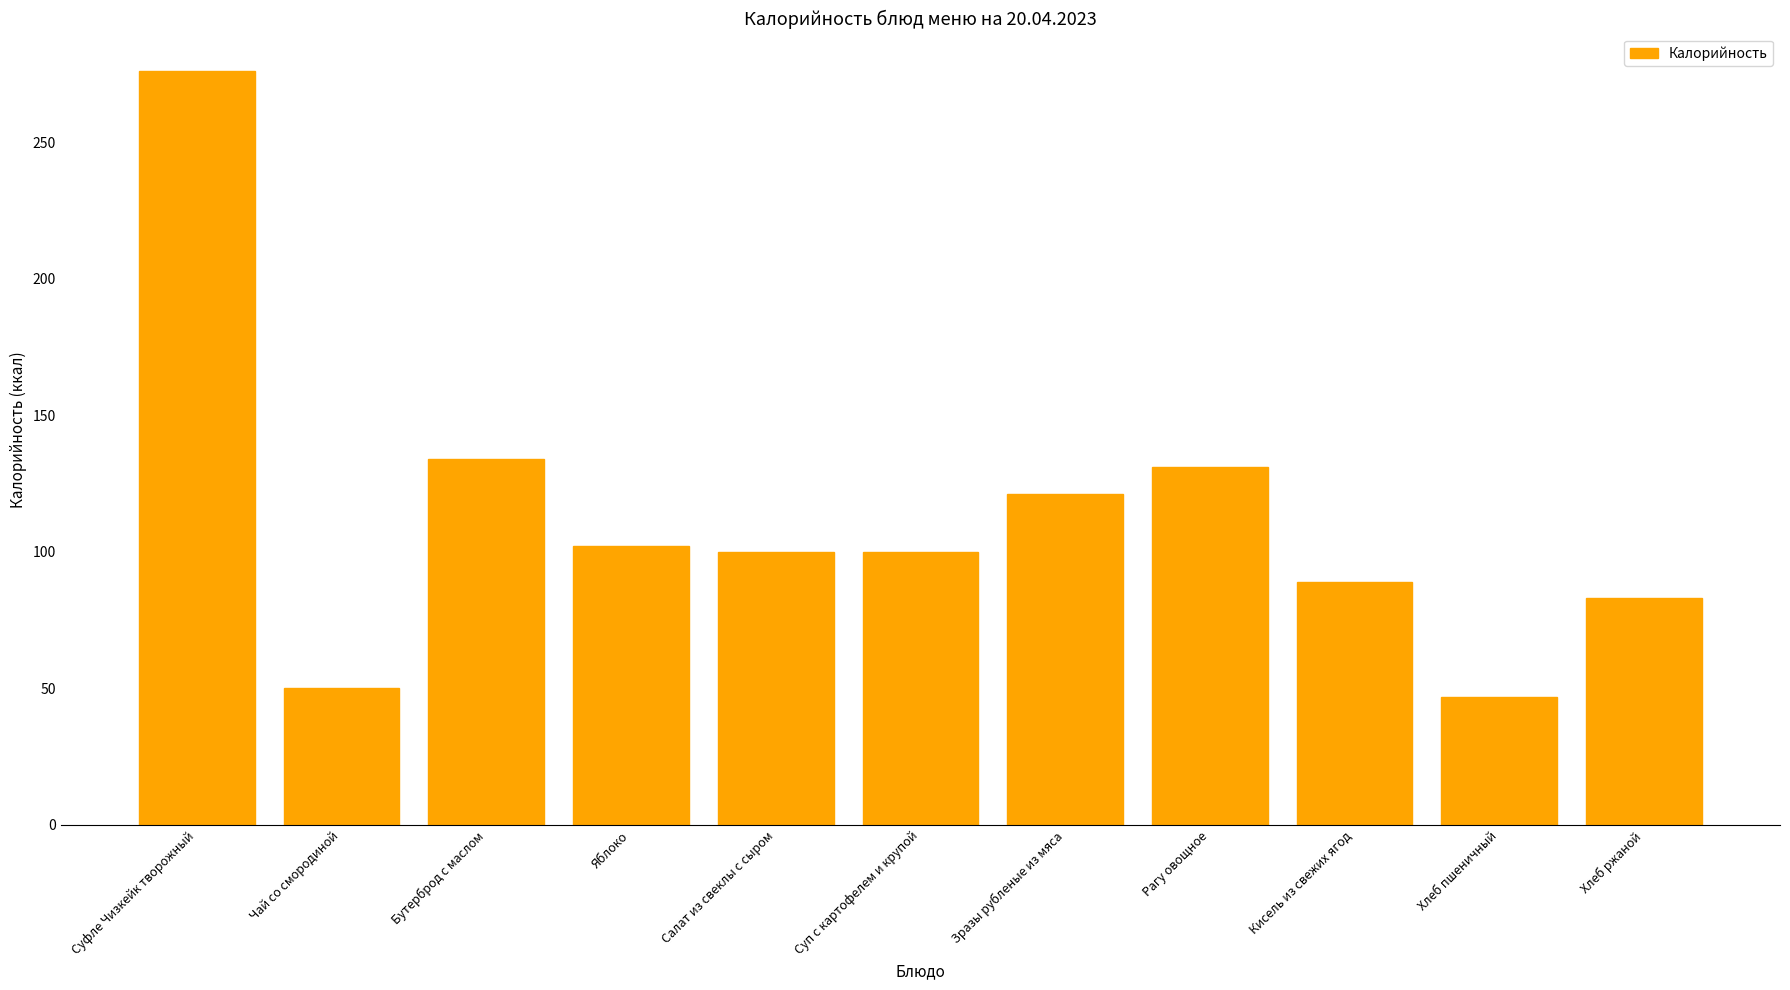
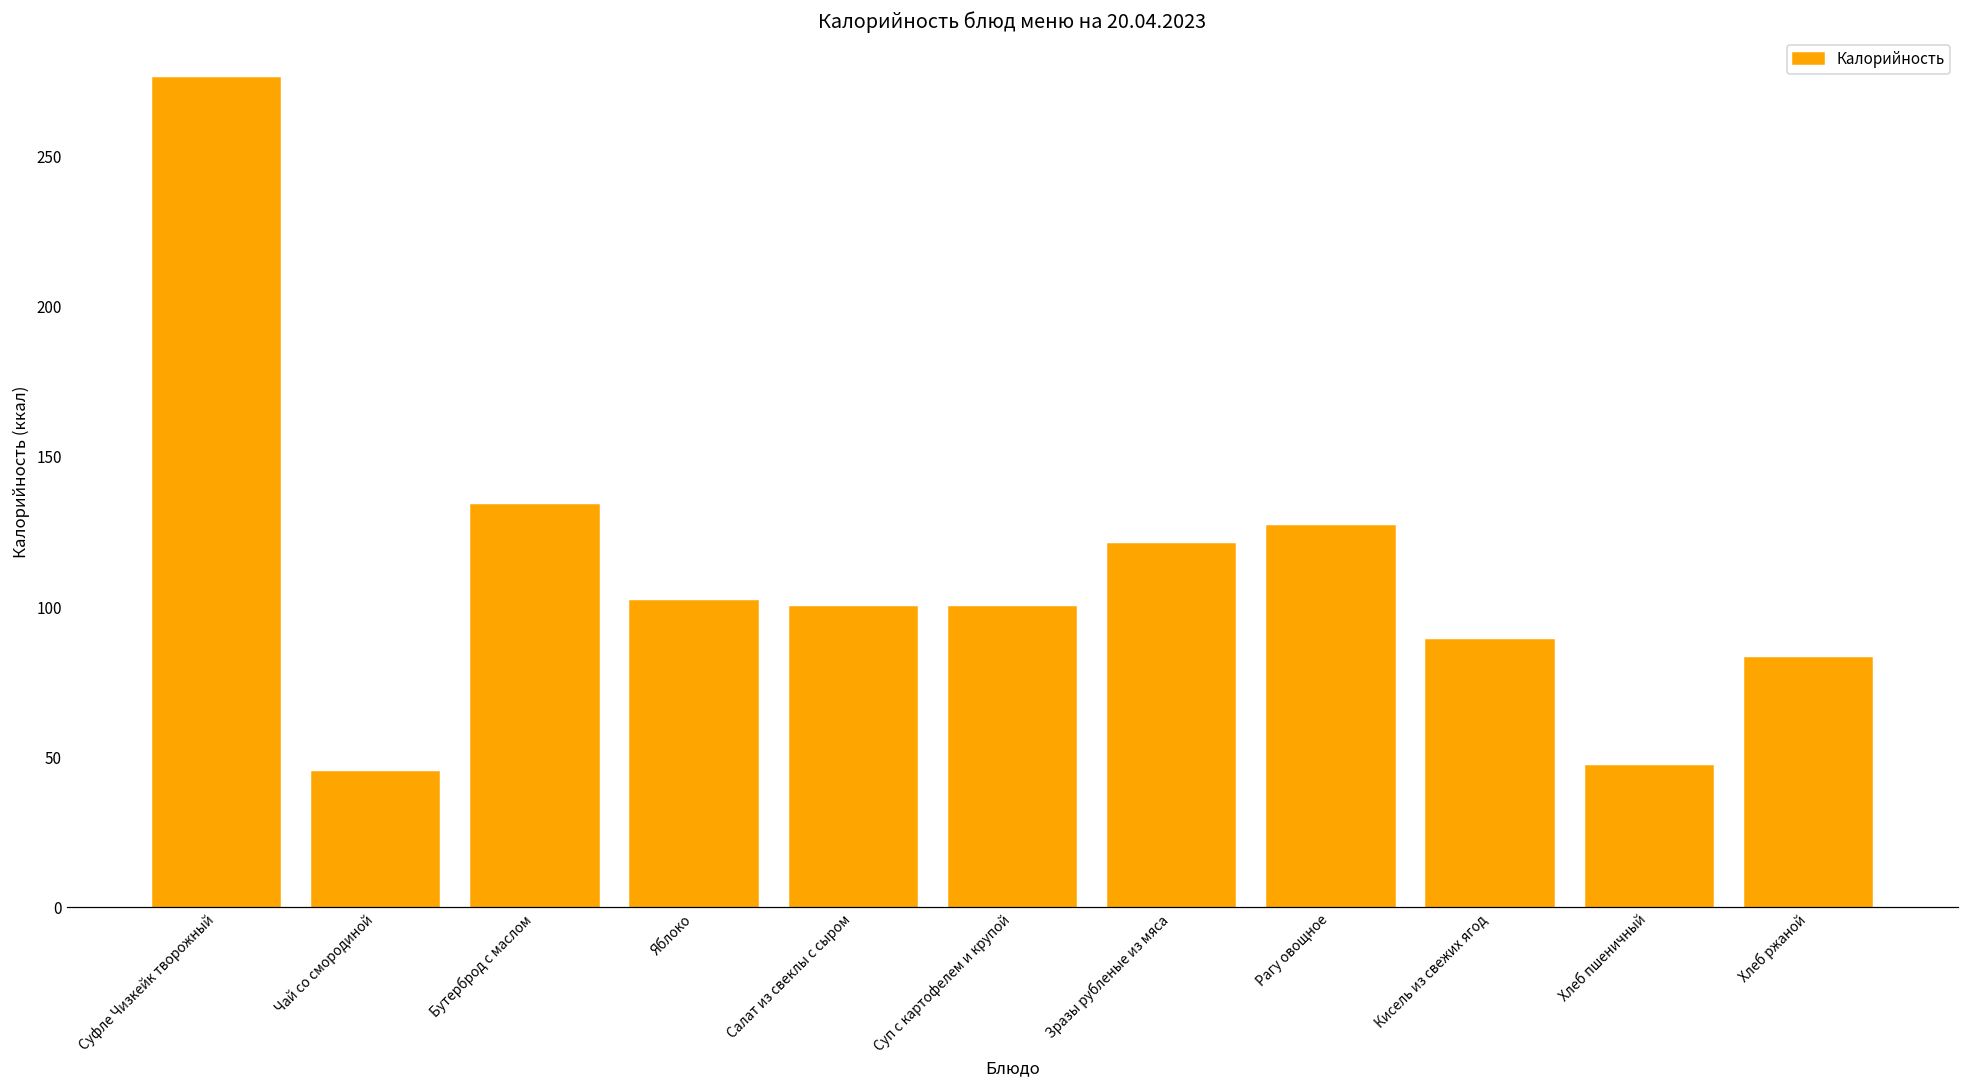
  {
    "Суфле Чизкейк творожный": 276,
-   "Чай со смородиной": 50,
+   "Чай со смородиной": 45,
    "Бутерброд с маслом": 134,
    "Яблоко": 102,
    "Салат из свеклы с сыром": 100,
    "Суп с картофелем и крупой": 100,
    "Зразы рубленые из мяса": 121,
-   "Рагу овощное": 131,
+   "Рагу овощное": 127,
    "Кисель из свежих ягод": 89,
    "Хлеб пшеничный": 47,
    "Хлеб ржаной": 83
  }
